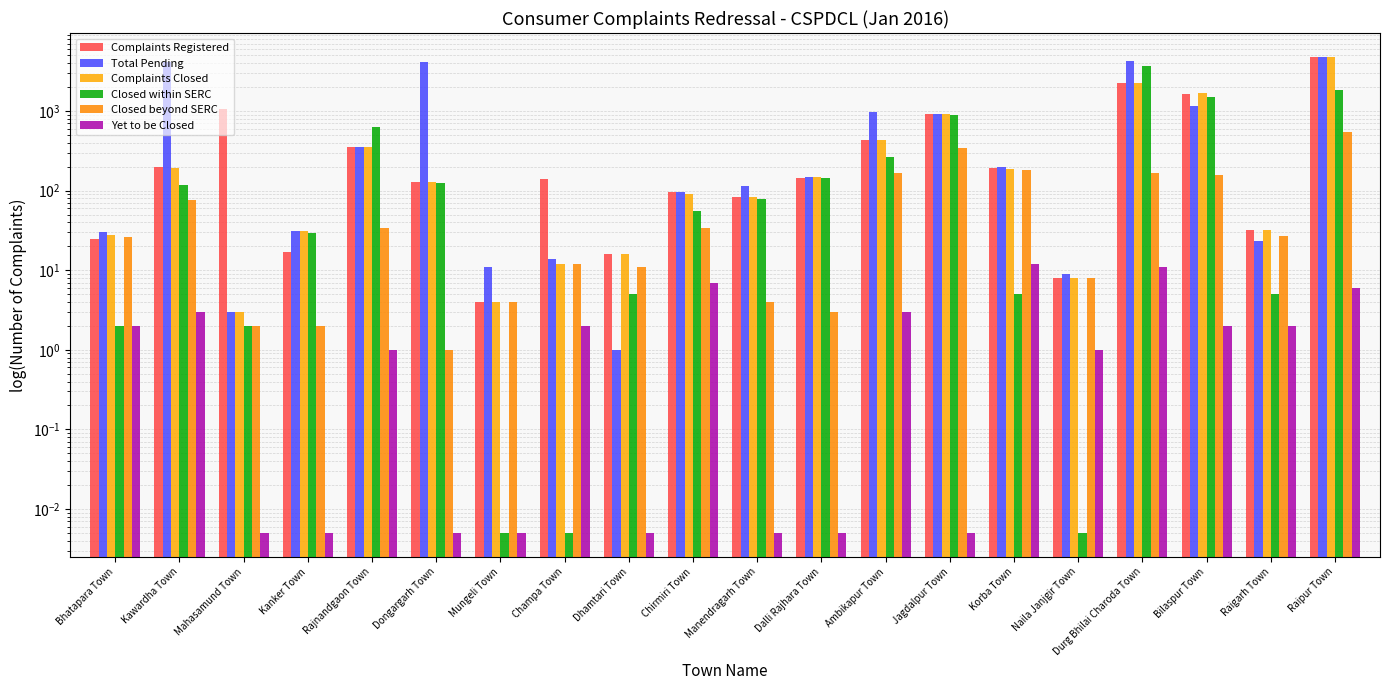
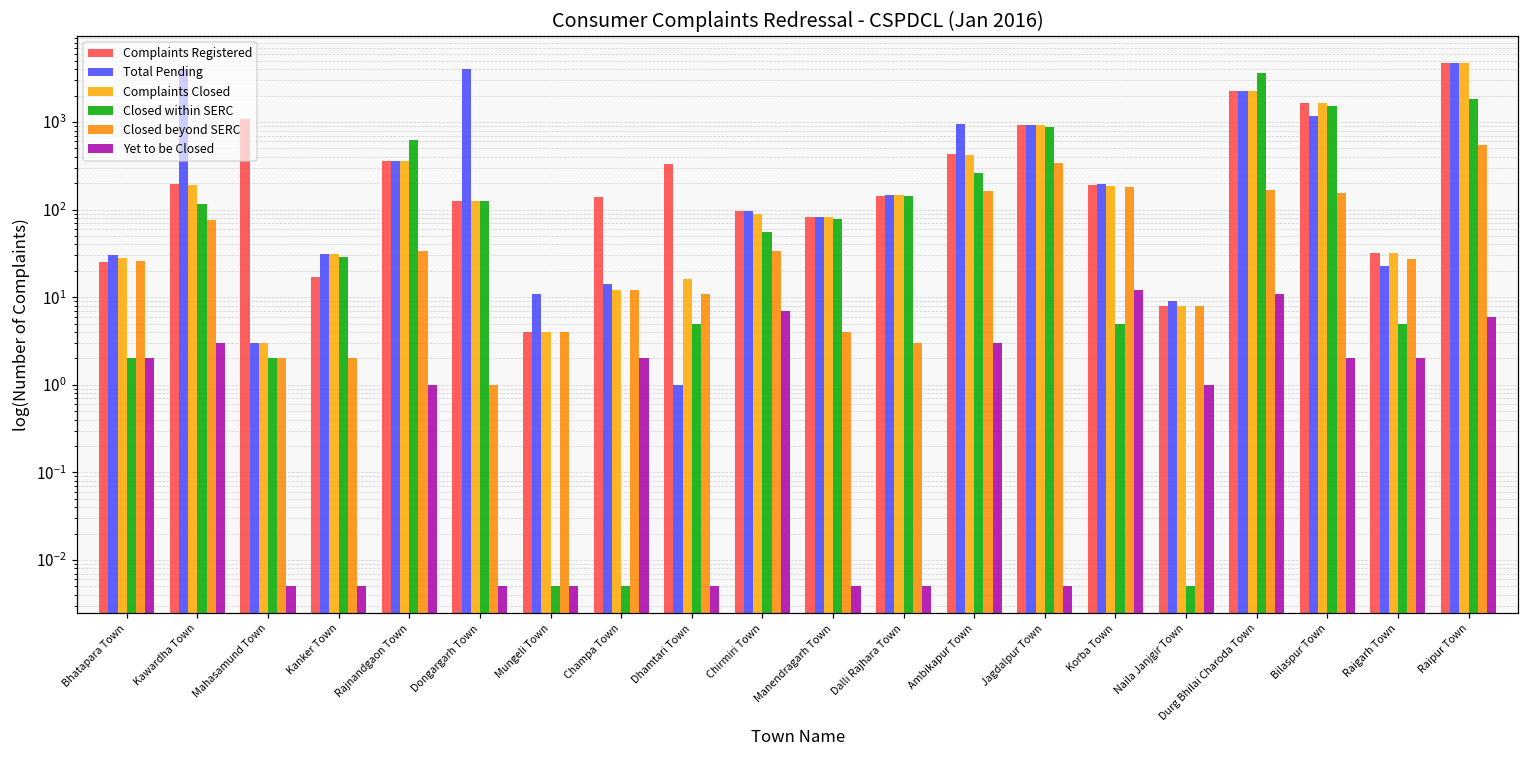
  {
    "Complaints Registered": {
      "Bhatapara Town": 25,
      "Kawardha Town": 200,
      "Kanker Town": 17,
      "Rajnandgaon Town": 400,
      "Dongargarh Town": 130,
      "Mungeli Town": 4,
      "Champa Town": 140,
-     "Dhamtari Town": 16,
+     "Dhamtari Town": 330,
      "Chirmiri Town": 100,
      "Manendragarh Town": 80,
      "Dalli Rajhara Town": 150,
      "Ambikapur Town": 400,
      "Jagdalpur Town": 900,
      "Korba Town": 190,
      "Naila Janjgir Town": 8,
      "Durg Bhilai Charoda Town": 2200,
      "Bilaspur Town": 1600,
      "Raigarh Town": 32,
      "Raipur Town": 5000
    },
    "Total Pending": {
      "Bhatapara Town": 30,
      "Mahasamund Town": 3,
      "Kanker Town": 31,
      "Rajnandgaon Town": 400,
      "Dongargarh Town": 4000,
      "Mungeli Town": 11,
      "Champa Town": 14,
      "Dhamtari Town": 1,
      "Chirmiri Town": 100,
-     "Manendragarh Town": 120,
+     "Manendragarh Town": 80,
      "Dalli Rajhara Town": 150,
      "Ambikapur Town": 1000,
      "Jagdalpur Town": 900,
      "Korba Town": 200,
      "Naila Janjgir Town": 9,
-     "Durg Bhilai Charoda Town": 4000,
+     "Durg Bhilai Charoda Town": 2200,
      "Bilaspur Town": 1200,
      "Raigarh Town": 23,
      "Raipur Town": 5000
    },
    "Closed within SERC": {
      "Bhatapara Town": 2,
      "Kawardha Town": 120,
      "Mahasamund Town": 2,
      "Kanker Town": 29,
      "Rajnandgaon Town": 600,
      "Dongargarh Town": 130,
      "Mungeli Town": 0.005,
      "Champa Town": 0.005,
      "Dhamtari Town": 5,
      "Chirmiri Town": 60,
      "Manendragarh Town": 80,
      "Dalli Rajhara Town": 140,
      "Ambikapur Town": 260,
      "Jagdalpur Town": 900,
      "Korba Town": 5,
      "Naila Janjgir Town": 0.005,
      "Durg Bhilai Charoda Town": 4000,
      "Bilaspur Town": 1500,
      "Raigarh Town": 5,
      "Raipur Town": 1900
    },
    "Yet to be Closed": {
      "Bhatapara Town": 2,
      "Kawardha Town": 3,
      "Mahasamund Town": 0.005,
      "Kanker Town": 0.005,
      "Rajnandgaon Town": 1,
      "Dongargarh Town": 0.005,
      "Mungeli Town": 0.005,
      "Champa Town": 2,
      "Dhamtari Town": 0.005,
      "Chirmiri Town": 7,
      "Manendragarh Town": 0.005,
      "Dalli Rajhara Town": 0.005,
      "Ambikapur Town": 3,
      "Jagdalpur Town": 0.005,
      "Korba Town": 12,
      "Naila Janjgir Town": 1,
      "Durg Bhilai Charoda Town": 11,
      "Bilaspur Town": 2,
      "Raigarh Town": 2,
      "Raipur Town": 6
    }
  }
